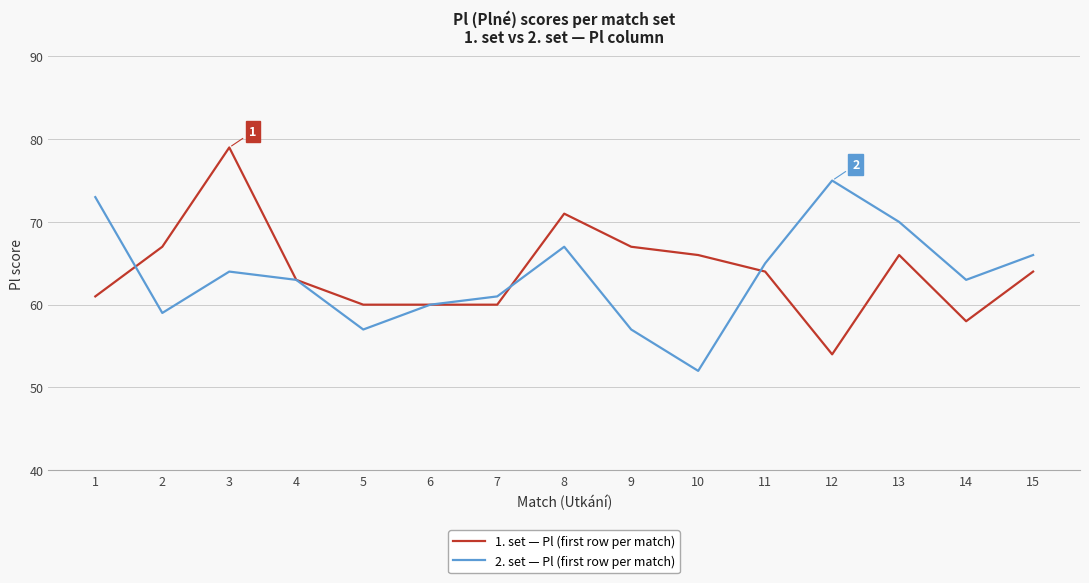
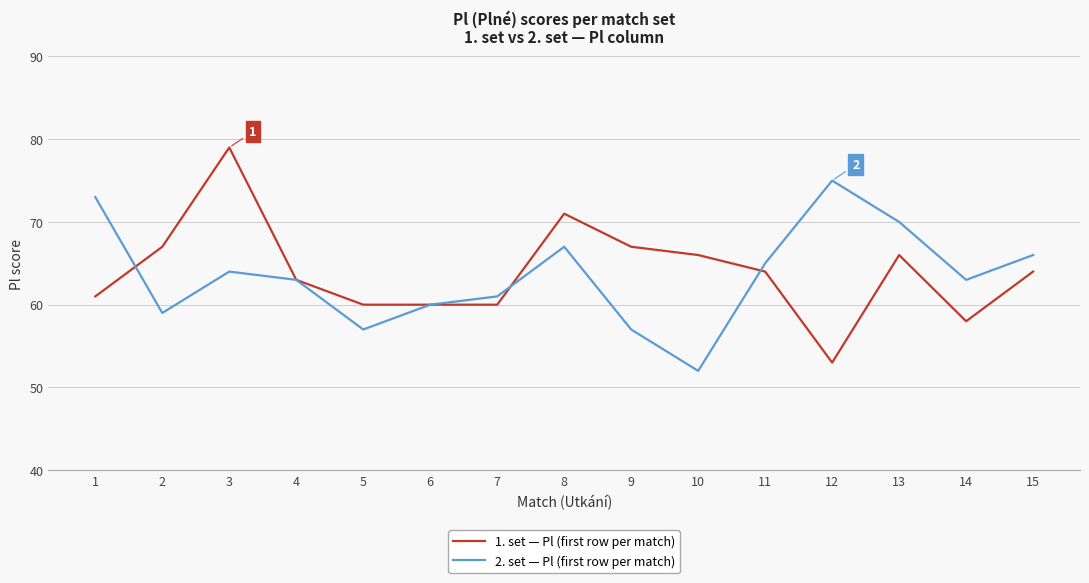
  {
    "1. set — Pl (first row per match)": {
      "1": 61,
      "2": 67,
      "3": 79,
      "5": 60,
      "7": 60,
      "8": 71,
      "9": 67,
      "10": 66,
      "11": 64,
-     "12": 54,
+     "12": 53,
      "13": 66,
      "14": 58,
      "15": 64
    },
    "2. set — Pl (first row per match)": {
      "1": 73,
      "2": 59,
      "3": 64,
      "5": 57,
      "7": 61,
      "8": 67,
      "9": 57,
      "10": 52,
      "11": 65,
      "12": 75,
      "13": 70,
      "14": 63,
      "15": 66
    }
  }
